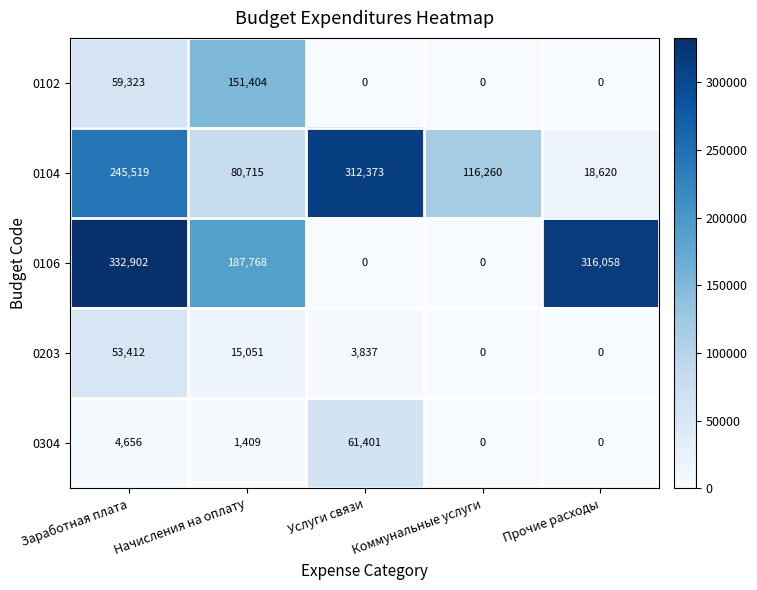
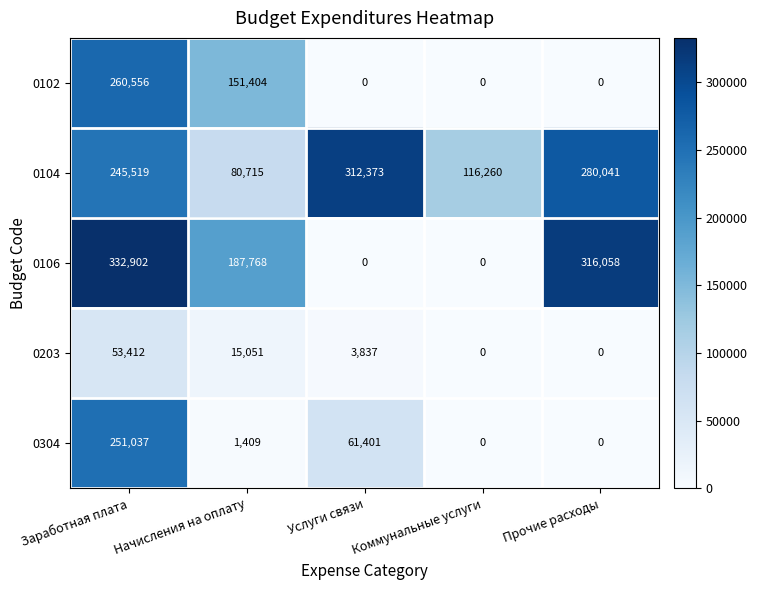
  {
    "0102": {
-     "Заработная плата": "59,323",
+     "Заработная плата": "260,556",
      "Начисления на оплату": "151,404",
      "Услуги связи": "0",
      "Коммунальные услуги": "0",
      "Прочие расходы": "0"
    },
    "0104": {
      "Заработная плата": "245,519",
      "Начисления на оплату": "80,715",
      "Услуги связи": "312,373",
      "Коммунальные услуги": "116,260",
-     "Прочие расходы": "18,620"
+     "Прочие расходы": "280,041"
    },
    "0106": {
      "Заработная плата": "332,902",
      "Начисления на оплату": "187,768",
      "Услуги связи": "0",
      "Коммунальные услуги": "0",
      "Прочие расходы": "316,058"
    },
    "0203": {
      "Заработная плата": "53,412",
      "Начисления на оплату": "15,051",
      "Услуги связи": "3,837",
      "Коммунальные услуги": "0",
      "Прочие расходы": "0"
    },
    "0304": {
-     "Заработная плата": "4,656",
+     "Заработная плата": "251,037",
      "Начисления на оплату": "1,409",
      "Услуги связи": "61,401",
      "Коммунальные услуги": "0",
      "Прочие расходы": "0"
    }
  }
